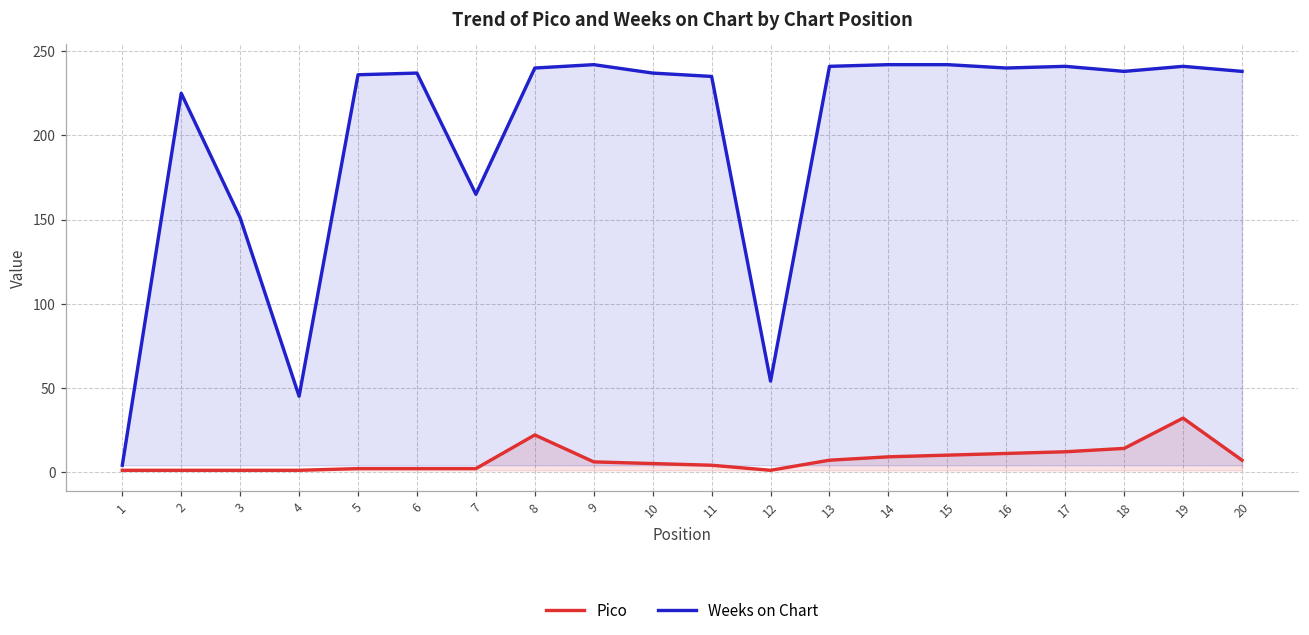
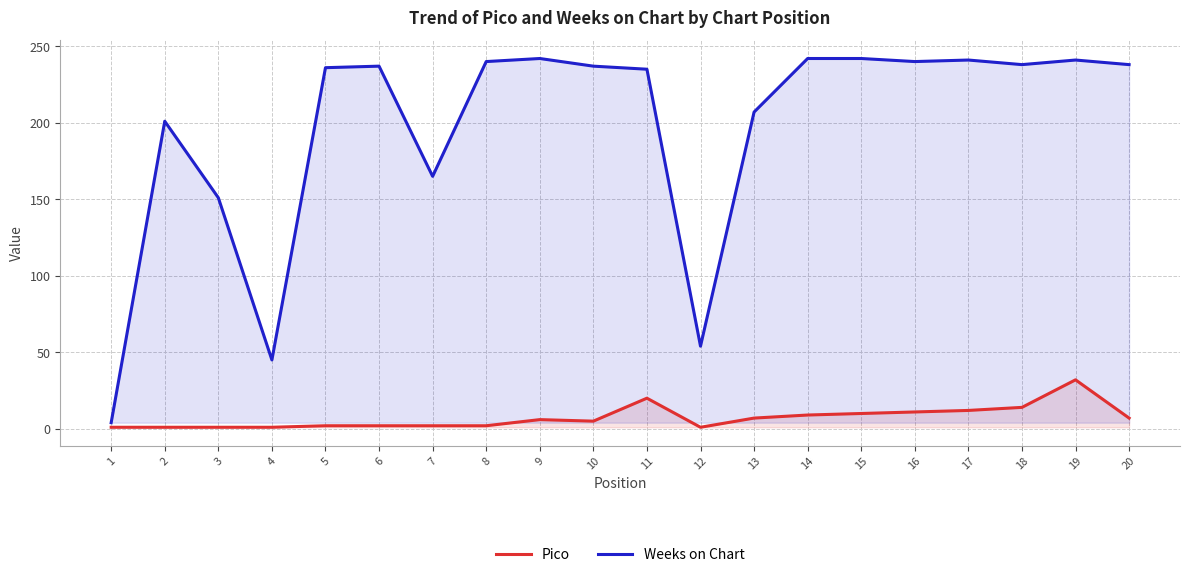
  {
    "Pico": {
      "1": 1,
      "2": 1,
      "3": 1,
      "4": 1,
      "5": 2,
      "6": 2,
      "7": 2,
-     "8": 22,
+     "8": 2,
      "9": 6,
      "10": 5,
-     "11": 4,
+     "11": 20,
      "12": 1,
      "13": 7,
      "14": 9,
      "15": 10,
      "16": 11,
      "17": 12,
      "18": 14,
      "19": 32,
      "20": 7
    },
    "Weeks on Chart": {
      "1": 4,
-     "2": 225,
+     "2": 201,
      "3": 151,
      "4": 45,
      "5": 236,
      "6": 237,
      "7": 165,
      "8": 240,
      "9": 242,
      "10": 237,
      "11": 235,
      "12": 54,
-     "13": 241,
+     "13": 207,
      "14": 242,
      "15": 242,
      "16": 240,
      "17": 241,
      "18": 238,
      "19": 241,
      "20": 238
    }
  }
